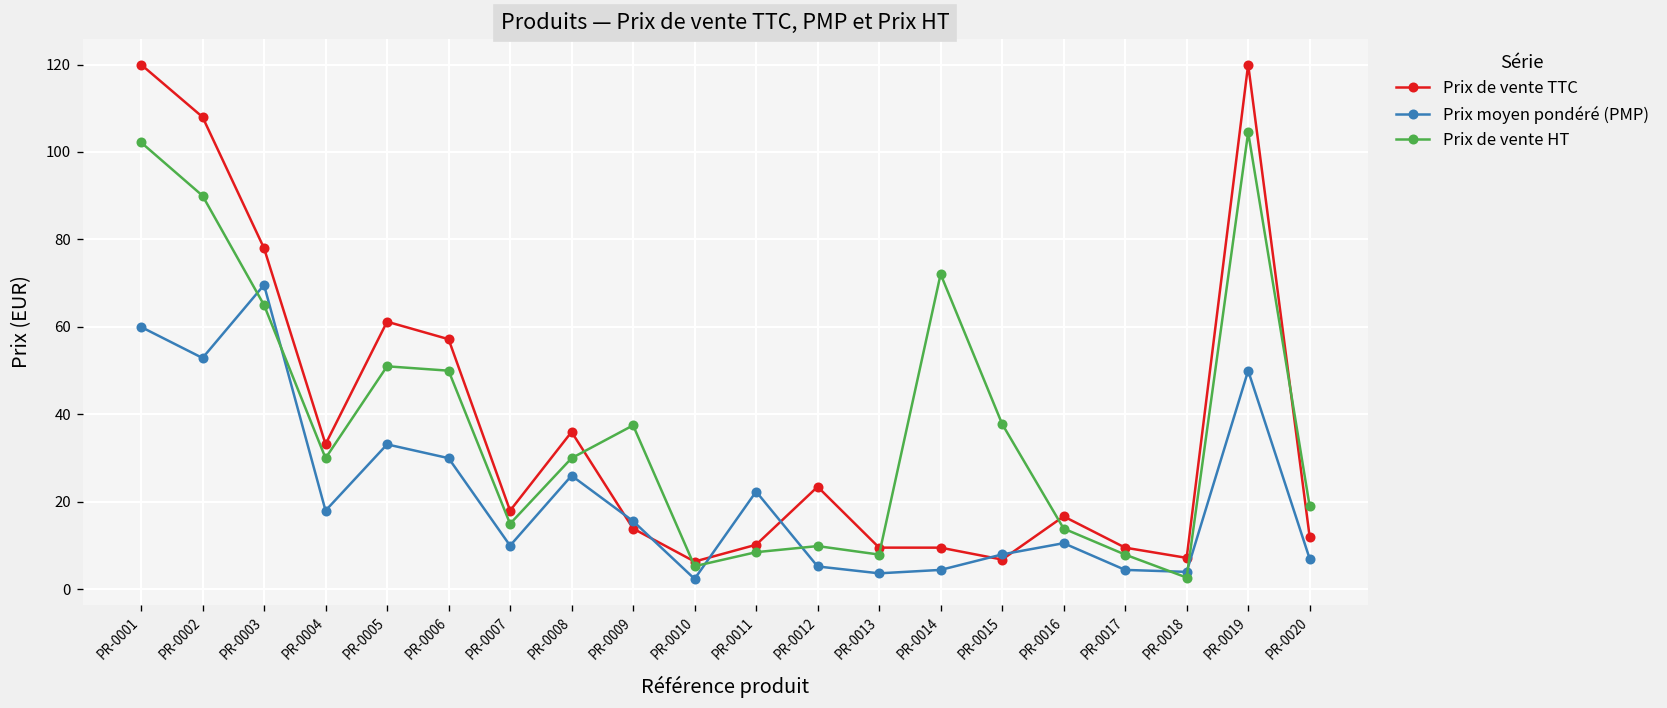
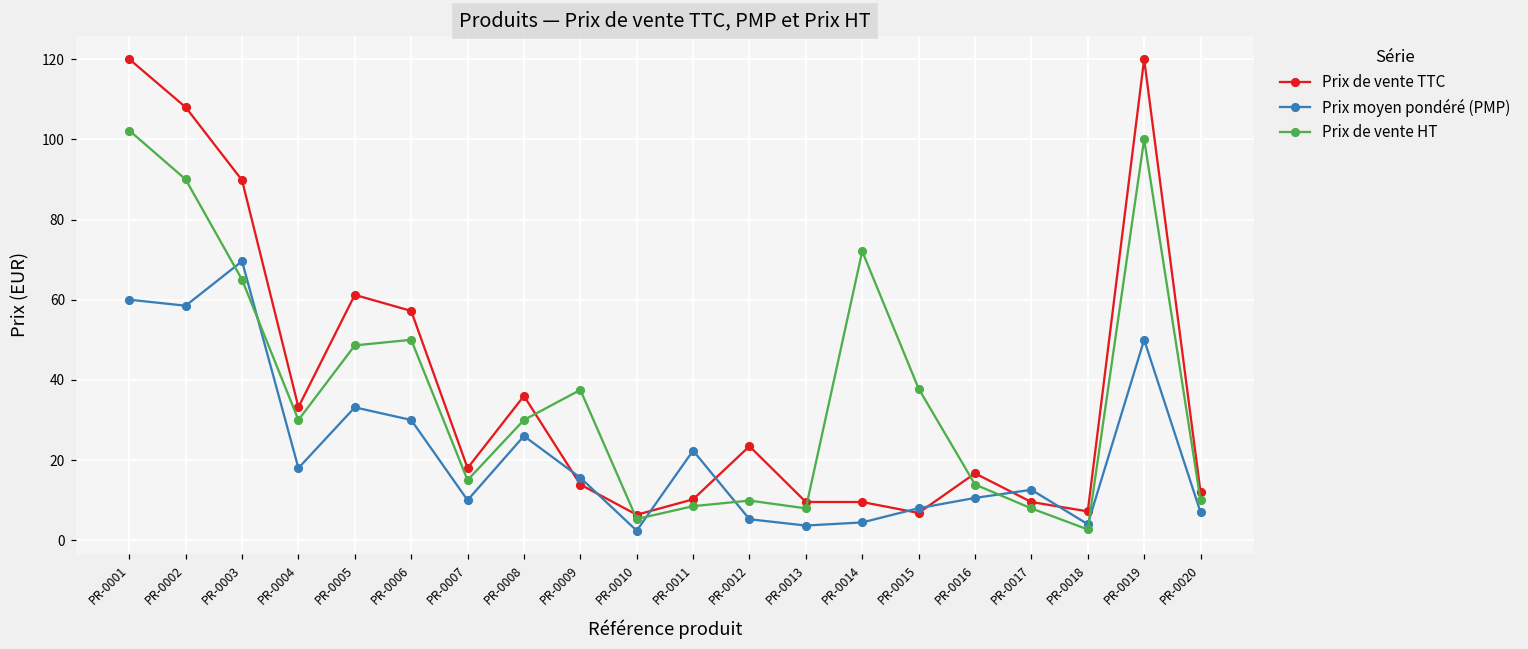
  {
    "Prix de vente TTC": {
      "PR-0001": 120,
      "PR-0002": 108,
-     "PR-0003": 78,
+     "PR-0003": 90,
      "PR-0004": 33,
      "PR-0005": 61,
      "PR-0006": 57,
      "PR-0007": 18,
      "PR-0008": 36,
      "PR-0009": 14,
      "PR-0010": 6,
      "PR-0011": 10,
      "PR-0012": 23,
      "PR-0013": 10,
      "PR-0014": 10,
      "PR-0015": 7,
      "PR-0016": 17,
      "PR-0017": 10,
      "PR-0018": 7,
      "PR-0019": 120,
      "PR-0020": 12
    },
    "Prix moyen pondéré (PMP)": {
      "PR-0001": 60,
-     "PR-0002": 53,
+     "PR-0002": 59,
      "PR-0003": 70,
      "PR-0004": 18,
      "PR-0005": 33,
      "PR-0006": 30,
      "PR-0007": 10,
      "PR-0008": 26,
      "PR-0009": 16,
      "PR-0010": 2,
      "PR-0011": 22,
      "PR-0012": 5,
      "PR-0013": 4,
      "PR-0014": 4,
      "PR-0015": 8,
      "PR-0016": 11,
-     "PR-0017": 4,
+     "PR-0017": 13,
      "PR-0018": 4,
      "PR-0019": 50,
      "PR-0020": 7
    },
    "Prix de vente HT": {
      "PR-0001": 102,
      "PR-0002": 90,
      "PR-0003": 65,
      "PR-0004": 30,
-     "PR-0005": 51,
+     "PR-0005": 49,
      "PR-0006": 50,
      "PR-0007": 15,
      "PR-0008": 30,
      "PR-0009": 38,
      "PR-0010": 5,
      "PR-0011": 9,
      "PR-0012": 10,
      "PR-0013": 8,
      "PR-0014": 72,
      "PR-0015": 38,
      "PR-0016": 14,
      "PR-0017": 8,
      "PR-0018": 3,
-     "PR-0019": 105,
-     "PR-0020": 19
+     "PR-0019": 100,
+     "PR-0020": 10
    }
  }
